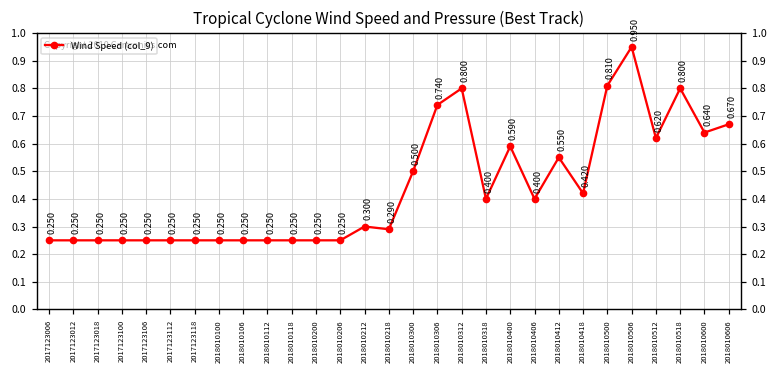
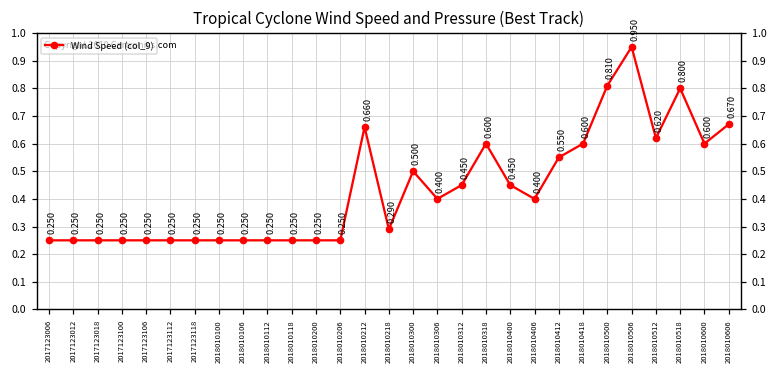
  {
    "2017123006": 0.250,
    "2017123012": 0.250,
    "2017123018": 0.250,
    "2017123100": 0.250,
    "2017123106": 0.250,
    "2017123112": 0.250,
    "2017123118": 0.250,
    "2018010100": 0.250,
    "2018010106": 0.250,
    "2018010112": 0.250,
    "2018010118": 0.250,
    "2018010200": 0.250,
    "2018010206": 0.250,
-   "2018010212": 0.300,
+   "2018010212": 0.660,
    "2018010218": 0.290,
    "2018010300": 0.500,
-   "2018010306": 0.740,
-   "2018010312": 0.800,
-   "2018010318": 0.400,
-   "2018010400": 0.590,
+   "2018010306": 0.400,
+   "2018010312": 0.450,
+   "2018010318": 0.600,
+   "2018010400": 0.450,
    "2018010406": 0.400,
    "2018010412": 0.550,
-   "2018010418": 0.420,
+   "2018010418": 0.600,
    "2018010500": 0.810,
    "2018010506": 0.950,
    "2018010512": 0.620,
    "2018010518": 0.800,
-   "2018010600": 0.640,
+   "2018010600": 0.600,
    "2018010606": 0.670
  }
